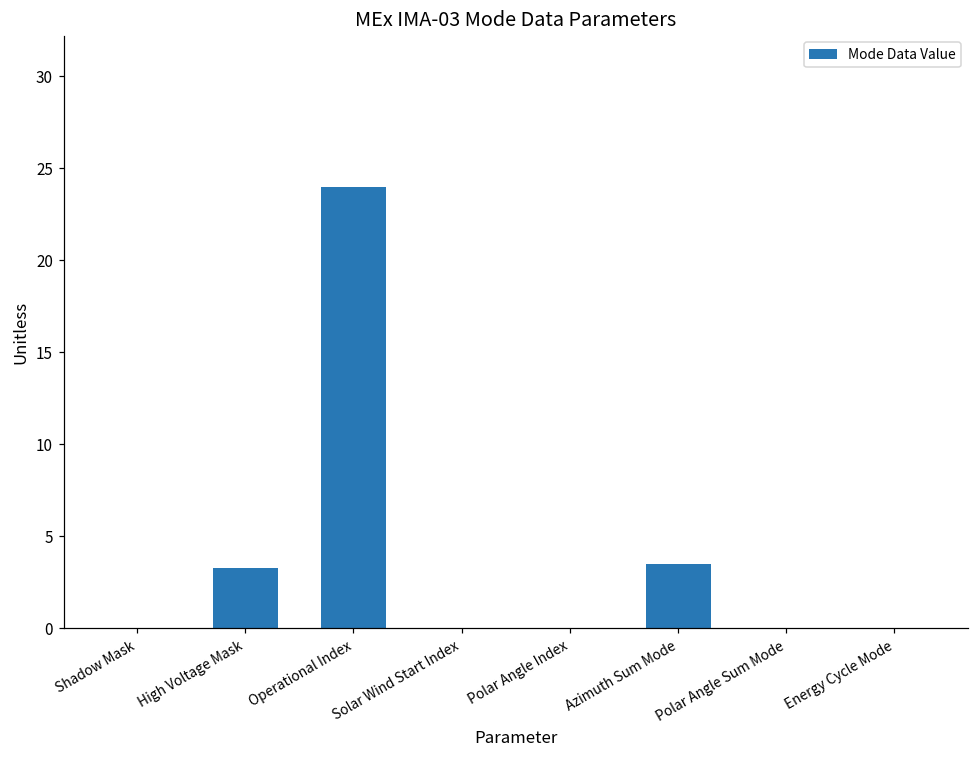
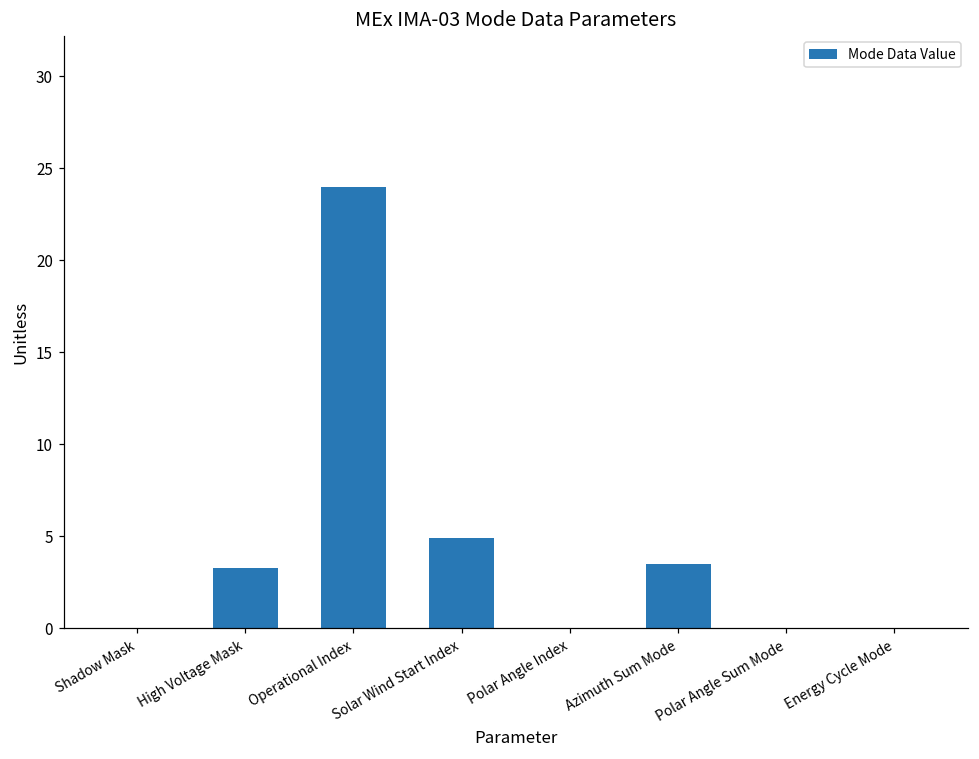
  {
    "Shadow Mask": 0.0,
    "High Voltage Mask": 3.3,
    "Operational Index": 24.0,
-   "Solar Wind Start Index": 0.0,
+   "Solar Wind Start Index": 4.9,
    "Polar Angle Index": 0.0,
    "Azimuth Sum Mode": 3.5,
    "Polar Angle Sum Mode": 0.0,
    "Energy Cycle Mode": 0.0
  }
